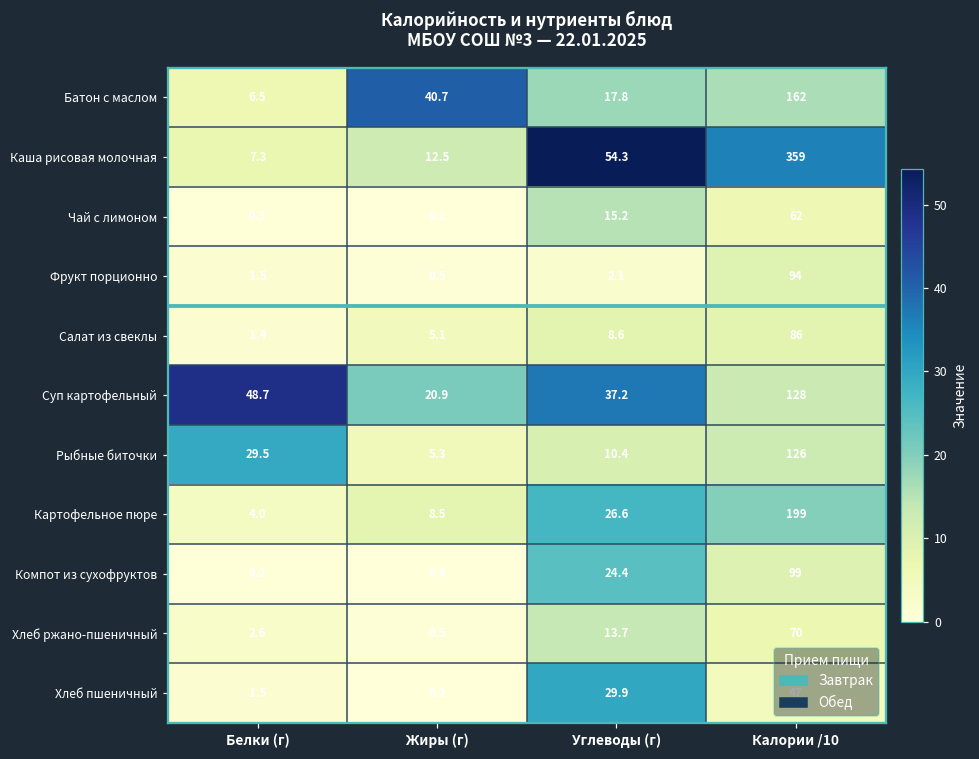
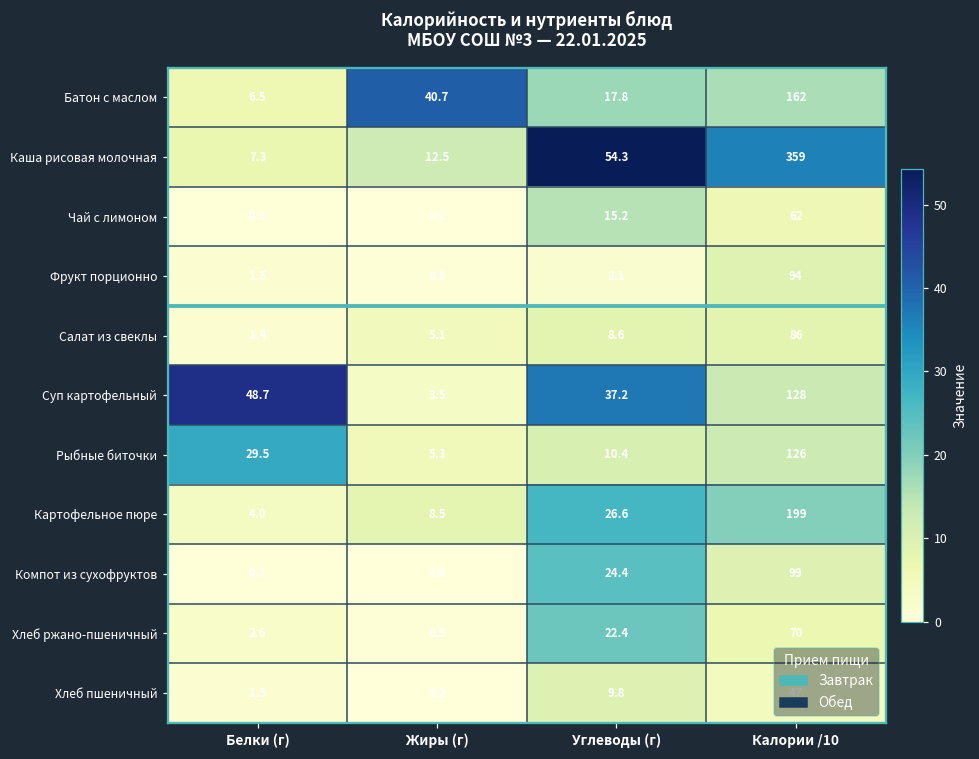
  {
    "Батон с маслом": {
      "Белки (г)": 6.5,
      "Жиры (г)": 40.7,
      "Углеводы (г)": 17.8,
      "Калории /10": 162
    },
    "Каша рисовая молочная": {
      "Белки (г)": 7.3,
      "Жиры (г)": 12.5,
      "Углеводы (г)": 54.3,
      "Калории /10": 359
    },
    "Чай с лимоном": {
      "Углеводы (г)": 15.2,
      "Калории /10": 62
    },
    "Фрукт порционно": {
      "Углеводы (г)": 2.1,
      "Калории /10": 94
    },
    "Салат из свеклы": {
      "Жиры (г)": 5.1,
      "Углеводы (г)": 8.6,
      "Калории /10": 86
    },
    "Суп картофельный": {
      "Белки (г)": 48.7,
-     "Жиры (г)": 20.9,
+     "Жиры (г)": 3.5,
      "Углеводы (г)": 37.2,
      "Калории /10": 128
    },
    "Рыбные биточки": {
      "Белки (г)": 29.5,
      "Жиры (г)": 5.3,
      "Углеводы (г)": 10.4,
      "Калории /10": 126
    },
    "Картофельное пюре": {
      "Белки (г)": 4.0,
      "Жиры (г)": 8.5,
      "Углеводы (г)": 26.6,
      "Калории /10": 199
    },
    "Компот из сухофруктов": {
      "Углеводы (г)": 24.4,
      "Калории /10": 99
    },
    "Хлеб ржано-пшеничный": {
      "Белки (г)": 2.6,
-     "Углеводы (г)": 13.7,
+     "Углеводы (г)": 22.4,
      "Калории /10": 70
    },
    "Хлеб пшеничный": {
-     "Углеводы (г)": 29.9
+     "Углеводы (г)": 9.8
    }
  }
